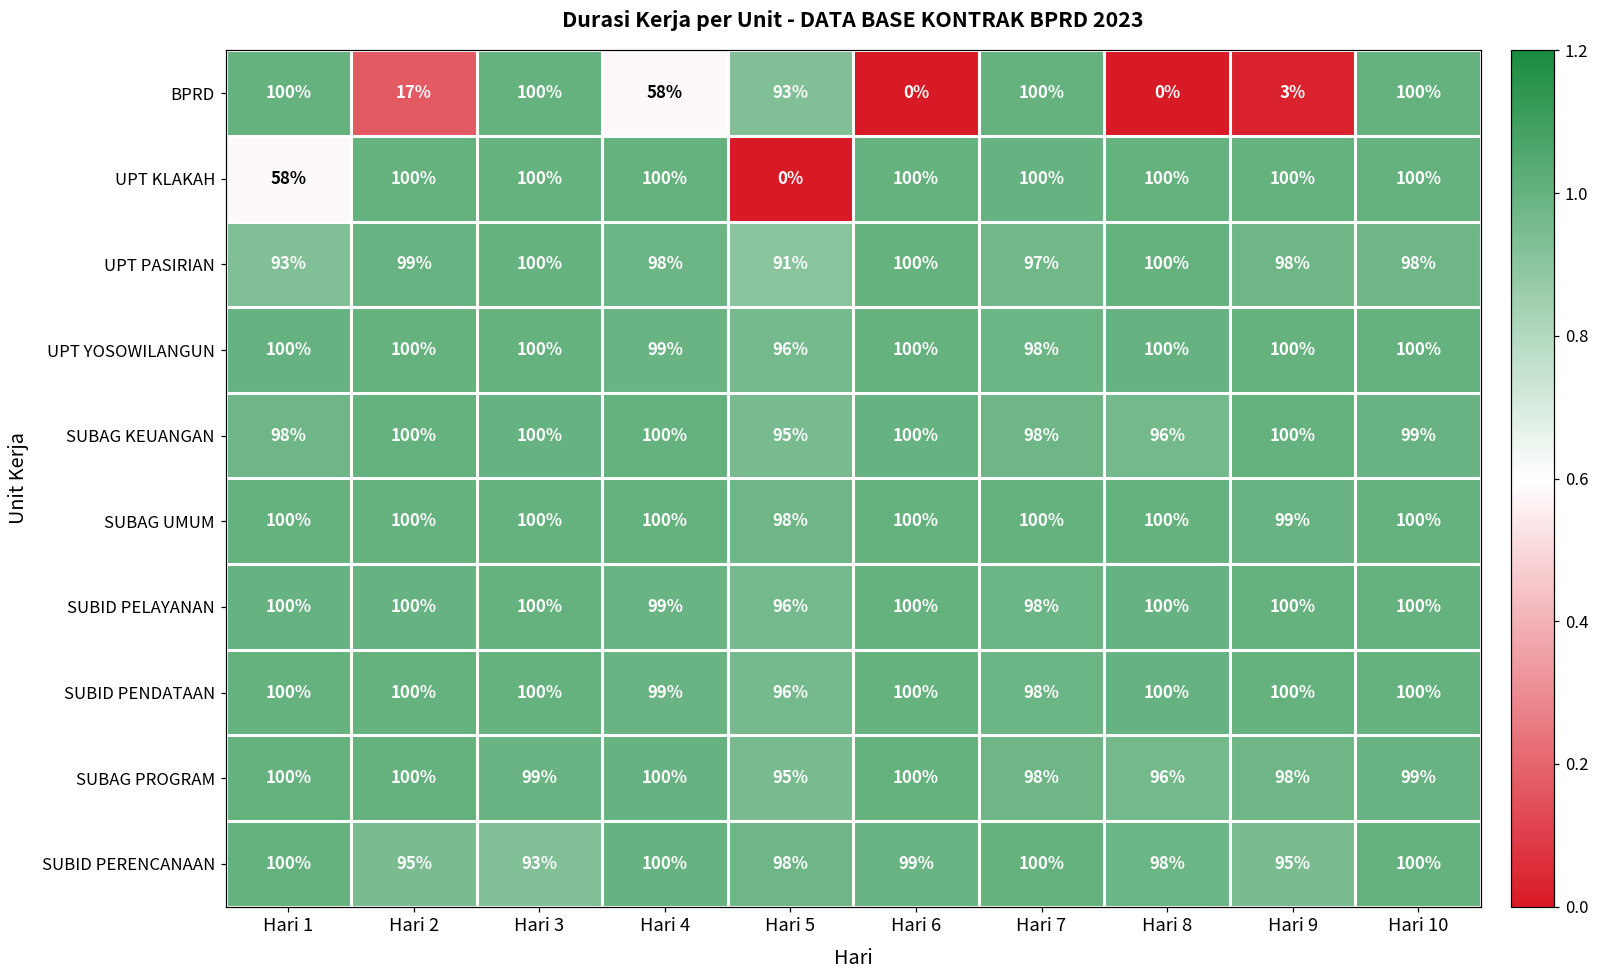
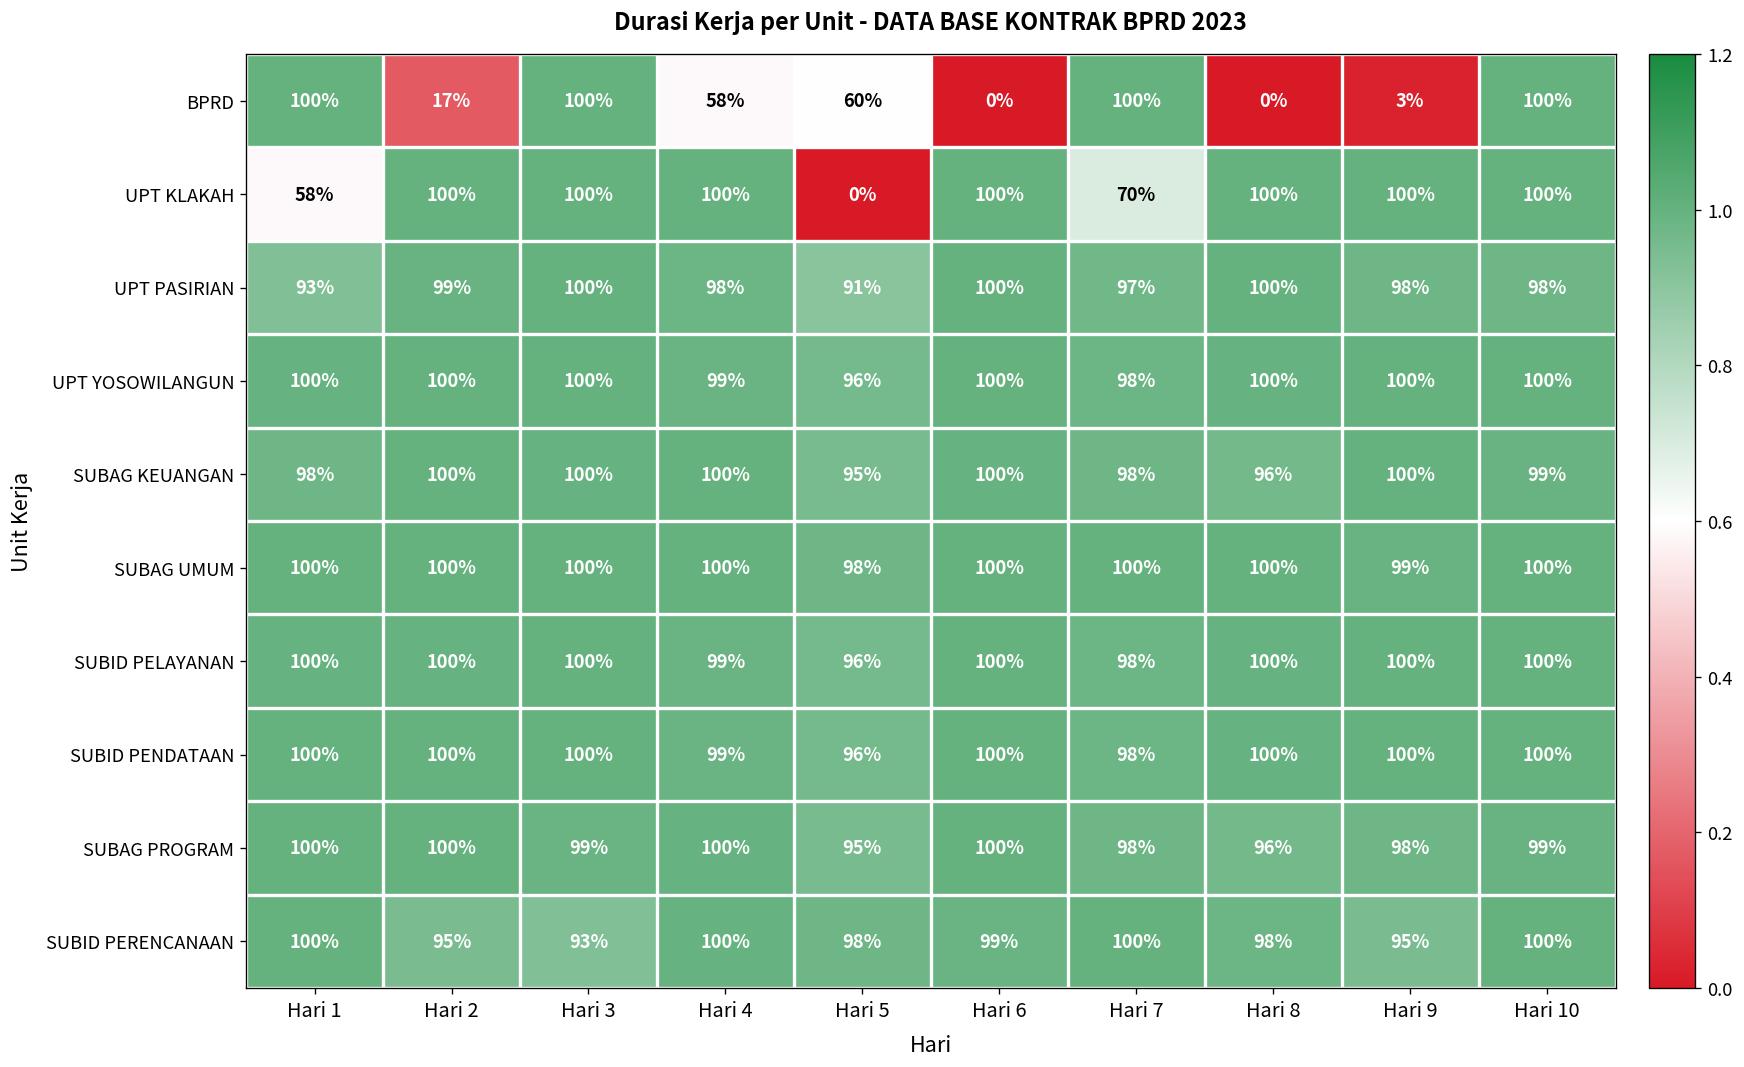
  {
    "BPRD": {
      "Hari 1": "100%",
      "Hari 2": "17%",
      "Hari 3": "100%",
      "Hari 4": "58%",
-     "Hari 5": "93%",
+     "Hari 5": "60%",
      "Hari 6": "0%",
      "Hari 7": "100%",
      "Hari 8": "0%",
      "Hari 9": "3%",
      "Hari 10": "100%"
    },
    "UPT KLAKAH": {
      "Hari 1": "58%",
      "Hari 2": "100%",
      "Hari 3": "100%",
      "Hari 4": "100%",
      "Hari 5": "0%",
      "Hari 6": "100%",
-     "Hari 7": "100%",
+     "Hari 7": "70%",
      "Hari 8": "100%",
      "Hari 9": "100%",
      "Hari 10": "100%"
    },
    "UPT PASIRIAN": {
      "Hari 1": "93%",
      "Hari 2": "99%",
      "Hari 3": "100%",
      "Hari 4": "98%",
      "Hari 5": "91%",
      "Hari 6": "100%",
      "Hari 7": "97%",
      "Hari 8": "100%",
      "Hari 9": "98%",
      "Hari 10": "98%"
    },
    "UPT YOSOWILANGUN": {
      "Hari 1": "100%",
      "Hari 2": "100%",
      "Hari 3": "100%",
      "Hari 4": "99%",
      "Hari 5": "96%",
      "Hari 6": "100%",
      "Hari 7": "98%",
      "Hari 8": "100%",
      "Hari 9": "100%",
      "Hari 10": "100%"
    },
    "SUBAG KEUANGAN": {
      "Hari 1": "98%",
      "Hari 2": "100%",
      "Hari 3": "100%",
      "Hari 4": "100%",
      "Hari 5": "95%",
      "Hari 6": "100%",
      "Hari 7": "98%",
      "Hari 8": "96%",
      "Hari 9": "100%",
      "Hari 10": "99%"
    },
    "SUBAG UMUM": {
      "Hari 1": "100%",
      "Hari 2": "100%",
      "Hari 3": "100%",
      "Hari 4": "100%",
      "Hari 5": "98%",
      "Hari 6": "100%",
      "Hari 7": "100%",
      "Hari 8": "100%",
      "Hari 9": "99%",
      "Hari 10": "100%"
    },
    "SUBID PELAYANAN": {
      "Hari 1": "100%",
      "Hari 2": "100%",
      "Hari 3": "100%",
      "Hari 4": "99%",
      "Hari 5": "96%",
      "Hari 6": "100%",
      "Hari 7": "98%",
      "Hari 8": "100%",
      "Hari 9": "100%",
      "Hari 10": "100%"
    },
    "SUBID PENDATAAN": {
      "Hari 1": "100%",
      "Hari 2": "100%",
      "Hari 3": "100%",
      "Hari 4": "99%",
      "Hari 5": "96%",
      "Hari 6": "100%",
      "Hari 7": "98%",
      "Hari 8": "100%",
      "Hari 9": "100%",
      "Hari 10": "100%"
    },
    "SUBAG PROGRAM": {
      "Hari 1": "100%",
      "Hari 2": "100%",
      "Hari 3": "99%",
      "Hari 4": "100%",
      "Hari 5": "95%",
      "Hari 6": "100%",
      "Hari 7": "98%",
      "Hari 8": "96%",
      "Hari 9": "98%",
      "Hari 10": "99%"
    },
    "SUBID PERENCANAAN": {
      "Hari 1": "100%",
      "Hari 2": "95%",
      "Hari 3": "93%",
      "Hari 4": "100%",
      "Hari 5": "98%",
      "Hari 6": "99%",
      "Hari 7": "100%",
      "Hari 8": "98%",
      "Hari 9": "95%",
      "Hari 10": "100%"
    }
  }
